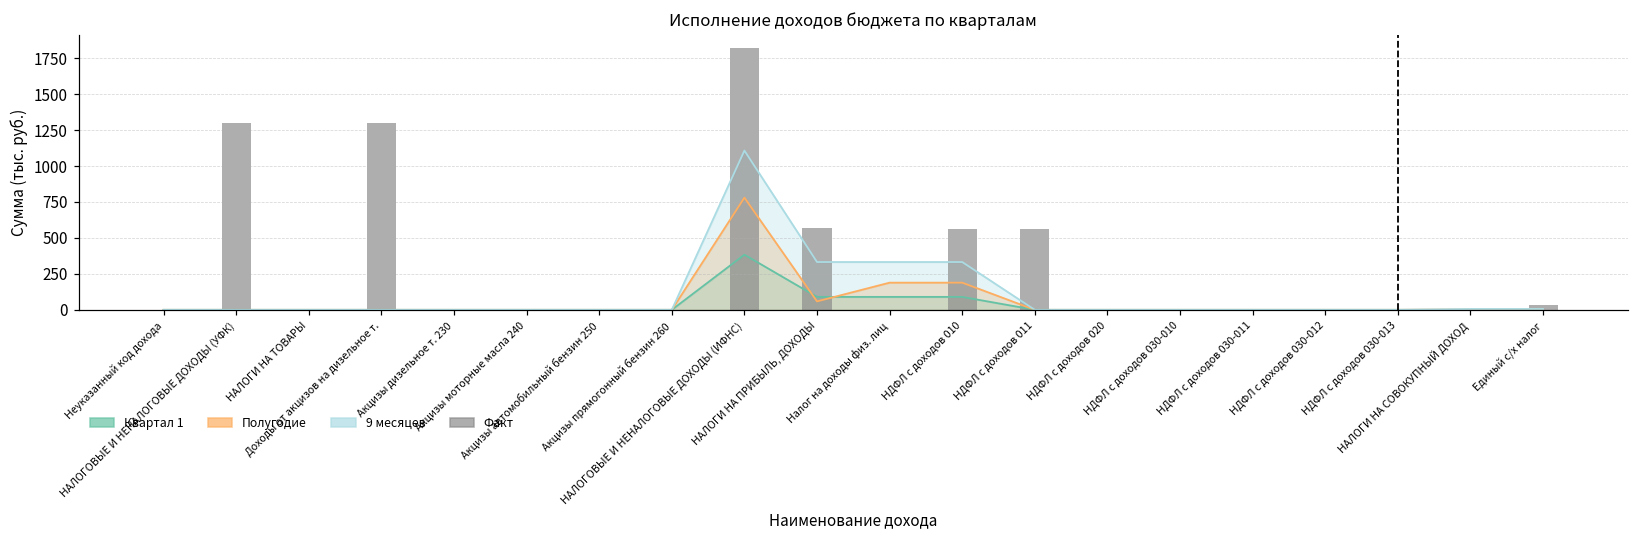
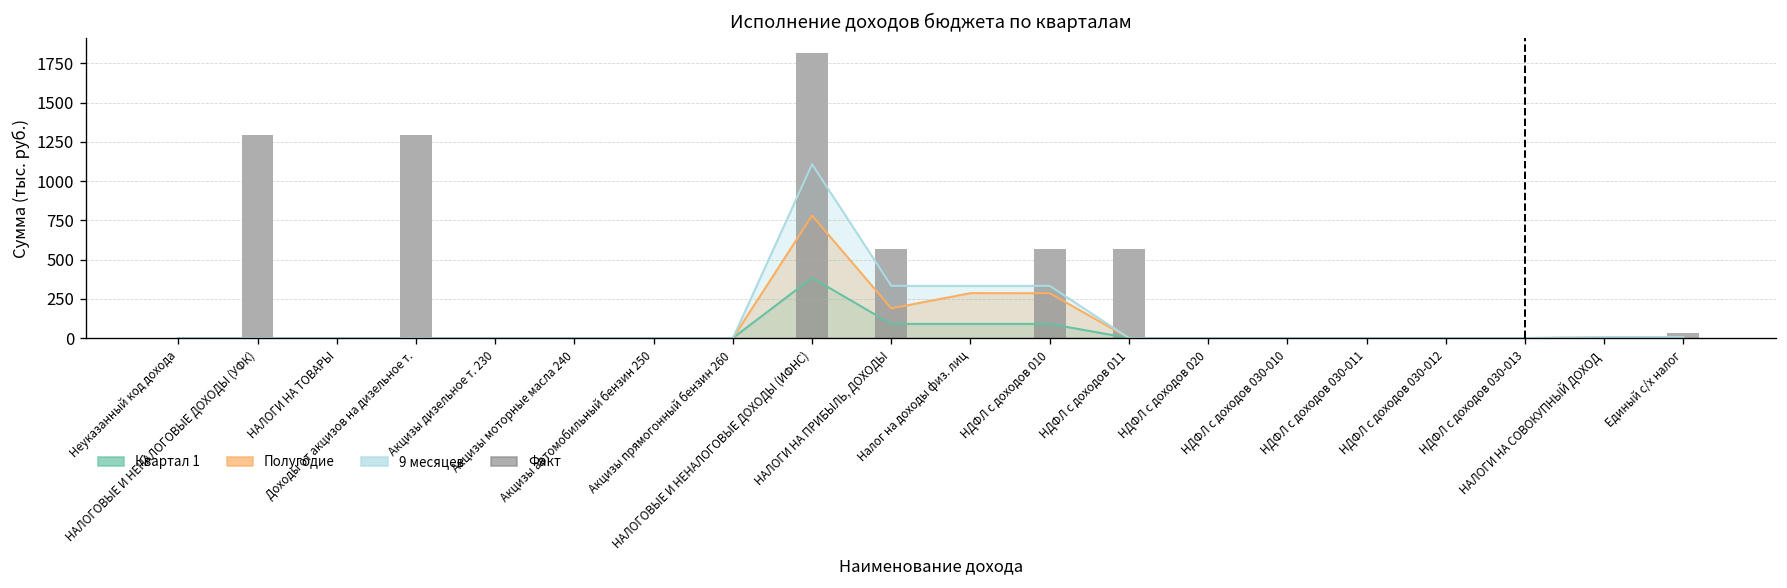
  {
    "Полугодие": {
      "НАЛОГОВЫЕ И НЕНАЛОГОВЫЕ ДОХОДЫ (ИФНС)": 780,
-     "НАЛОГИ НА ПРИБЫЛЬ, ДОХОДЫ": 60,
-     "Налог на доходы физ. лиц": 190,
-     "НДФЛ с доходов 010": 190
+     "НАЛОГИ НА ПРИБЫЛЬ, ДОХОДЫ": 190,
+     "Налог на доходы физ. лиц": 290,
+     "НДФЛ с доходов 010": 290
    }
  }
